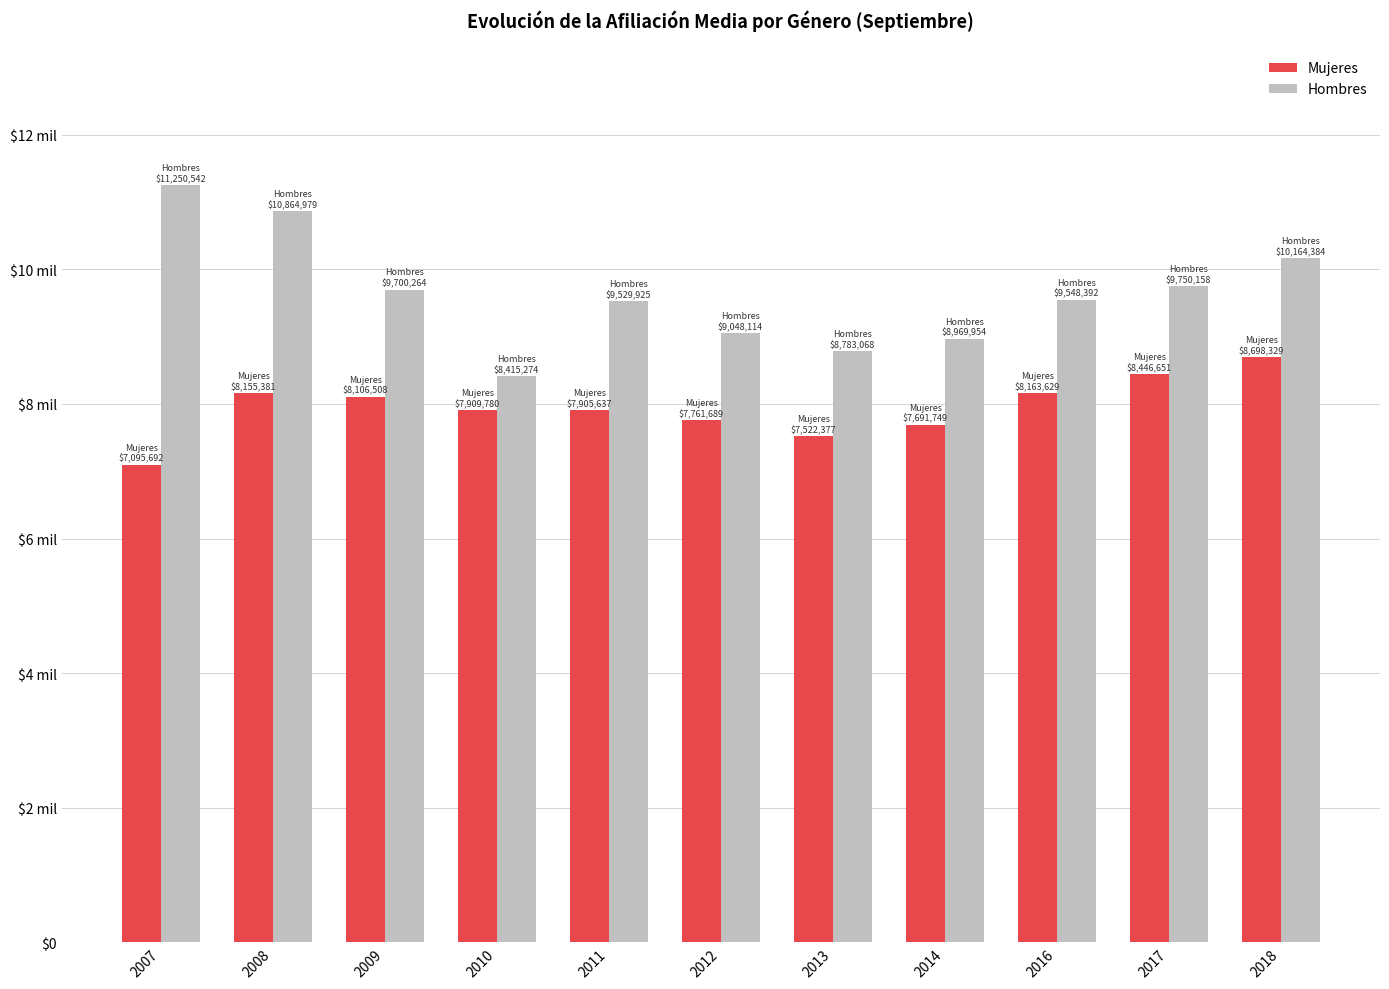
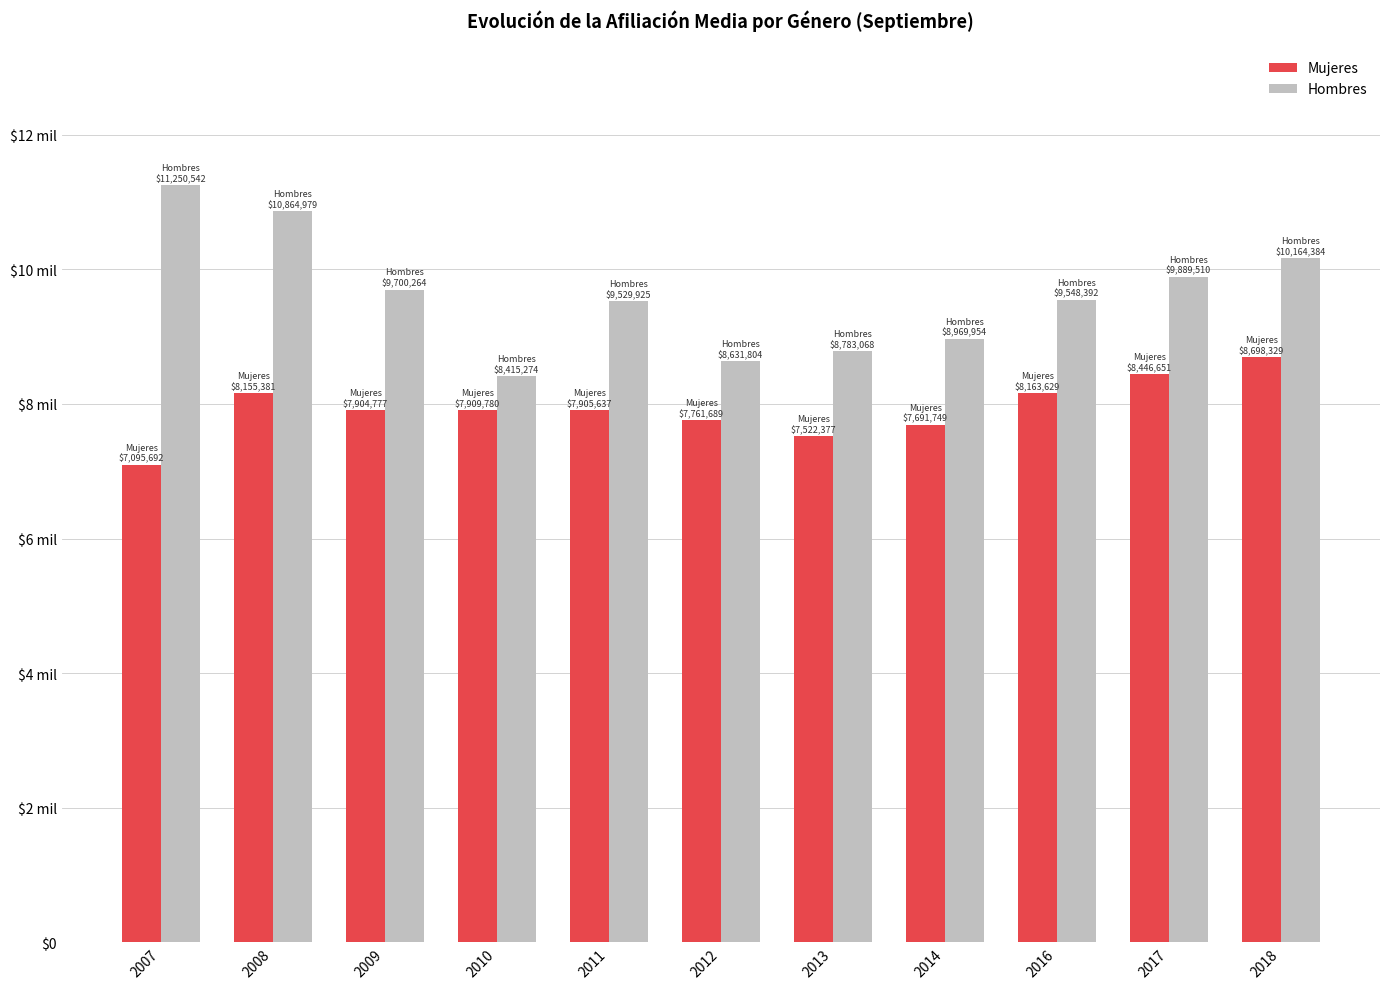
  {
    "Mujeres": {
      "2007": "$7,095,692",
      "2008": "$8,155,381",
-     "2009": "$8,106,508",
+     "2009": "$7,904,777",
      "2010": "$7,909,780",
      "2011": "$7,905,637",
      "2012": "$7,761,689",
      "2013": "$7,522,377",
      "2014": "$7,691,749",
      "2016": "$8,163,629",
      "2017": "$8,446,651",
      "2018": "$8,698,329"
    },
    "Hombres": {
      "2007": "$11,250,542",
      "2008": "$10,864,979",
      "2009": "$9,700,264",
      "2010": "$8,415,274",
      "2011": "$9,529,925",
-     "2012": "$9,048,114",
+     "2012": "$8,631,804",
      "2013": "$8,783,068",
      "2014": "$8,969,954",
      "2016": "$9,548,392",
-     "2017": "$9,750,158",
+     "2017": "$9,889,510",
      "2018": "$10,164,384"
    }
  }
